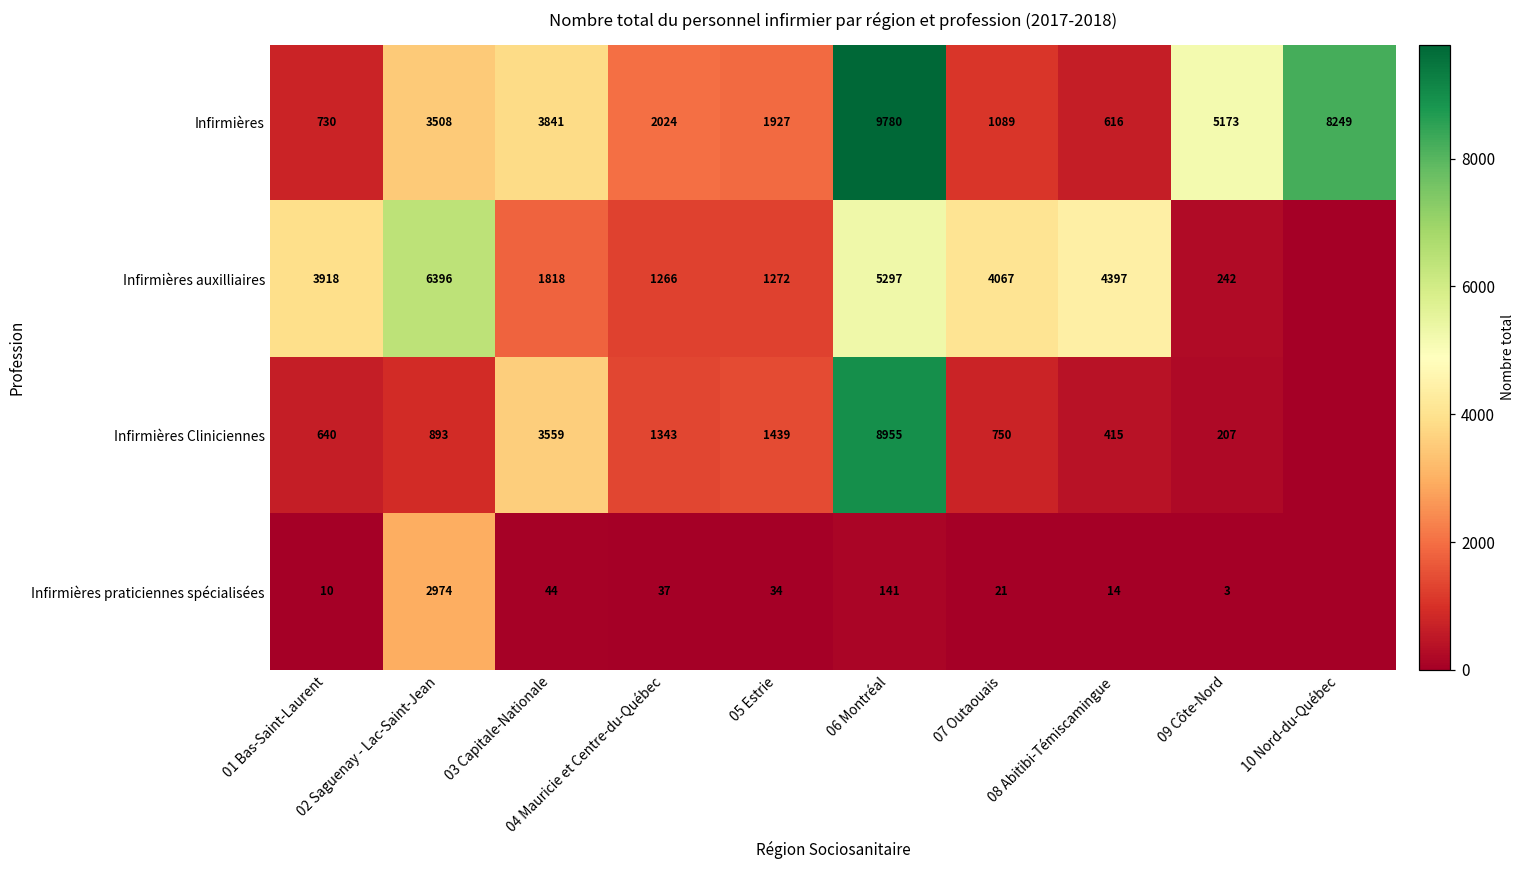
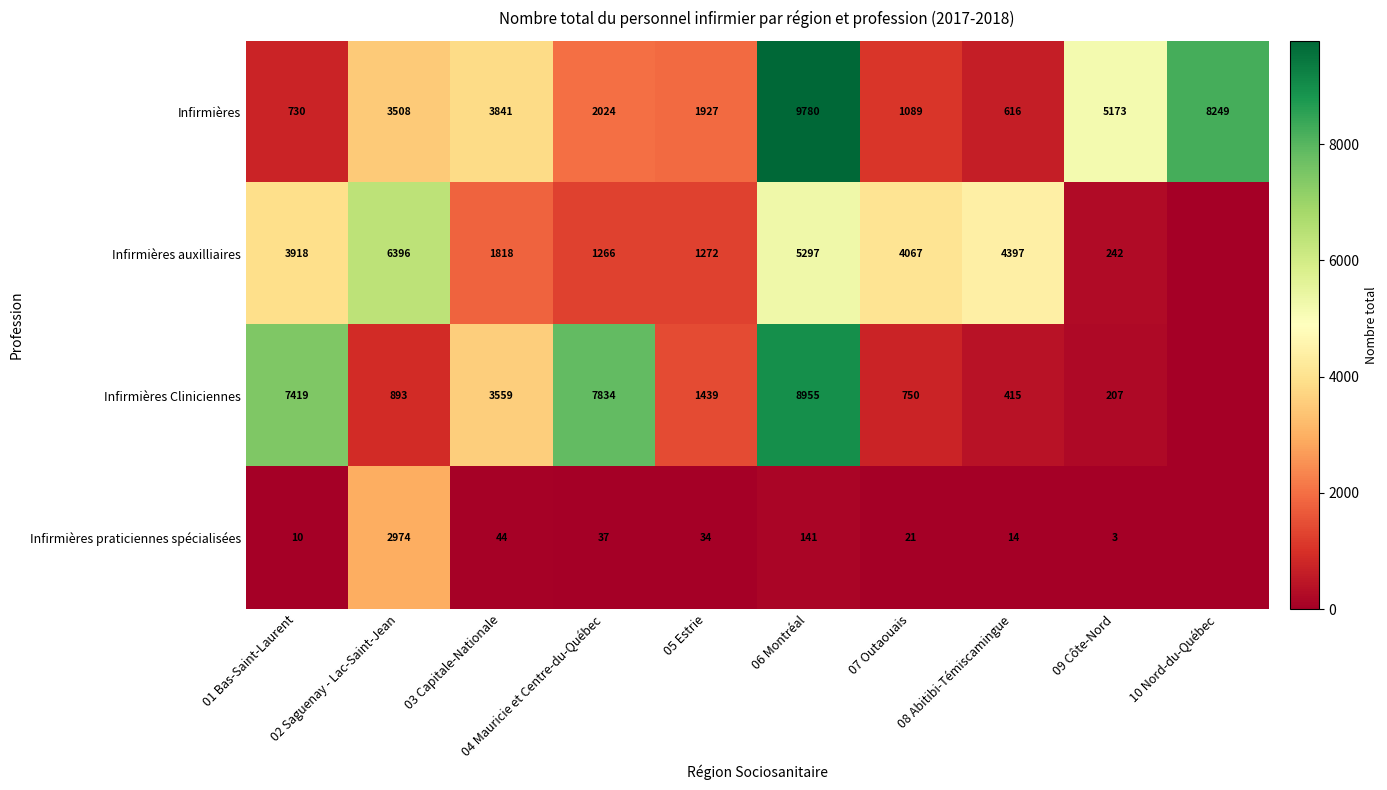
  {
    "Infirmières": {
      "01 Bas-Saint-Laurent": 730,
      "02 Saguenay - Lac-Saint-Jean": 3508,
      "03 Capitale-Nationale": 3841,
      "04 Mauricie et Centre-du-Québec": 2024,
      "05 Estrie": 1927,
      "06 Montréal": 9780,
      "07 Outaouais": 1089,
      "08 Abitibi-Témiscamingue": 616,
      "09 Côte-Nord": 5173,
      "10 Nord-du-Québec": 8249
    },
    "Infirmières auxilliaires": {
      "01 Bas-Saint-Laurent": 3918,
      "02 Saguenay - Lac-Saint-Jean": 6396,
      "03 Capitale-Nationale": 1818,
      "04 Mauricie et Centre-du-Québec": 1266,
      "05 Estrie": 1272,
      "06 Montréal": 5297,
      "07 Outaouais": 4067,
      "08 Abitibi-Témiscamingue": 4397,
      "09 Côte-Nord": 242
    },
    "Infirmières Cliniciennes": {
-     "01 Bas-Saint-Laurent": 640,
+     "01 Bas-Saint-Laurent": 7419,
      "02 Saguenay - Lac-Saint-Jean": 893,
      "03 Capitale-Nationale": 3559,
-     "04 Mauricie et Centre-du-Québec": 1343,
+     "04 Mauricie et Centre-du-Québec": 7834,
      "05 Estrie": 1439,
      "06 Montréal": 8955,
      "07 Outaouais": 750,
      "08 Abitibi-Témiscamingue": 415,
      "09 Côte-Nord": 207
    },
    "Infirmières praticiennes spécialisées": {
      "01 Bas-Saint-Laurent": 10,
      "02 Saguenay - Lac-Saint-Jean": 2974,
      "03 Capitale-Nationale": 44,
      "04 Mauricie et Centre-du-Québec": 37,
      "05 Estrie": 34,
      "06 Montréal": 141,
      "07 Outaouais": 21,
      "08 Abitibi-Témiscamingue": 14,
      "09 Côte-Nord": 3
    }
  }
